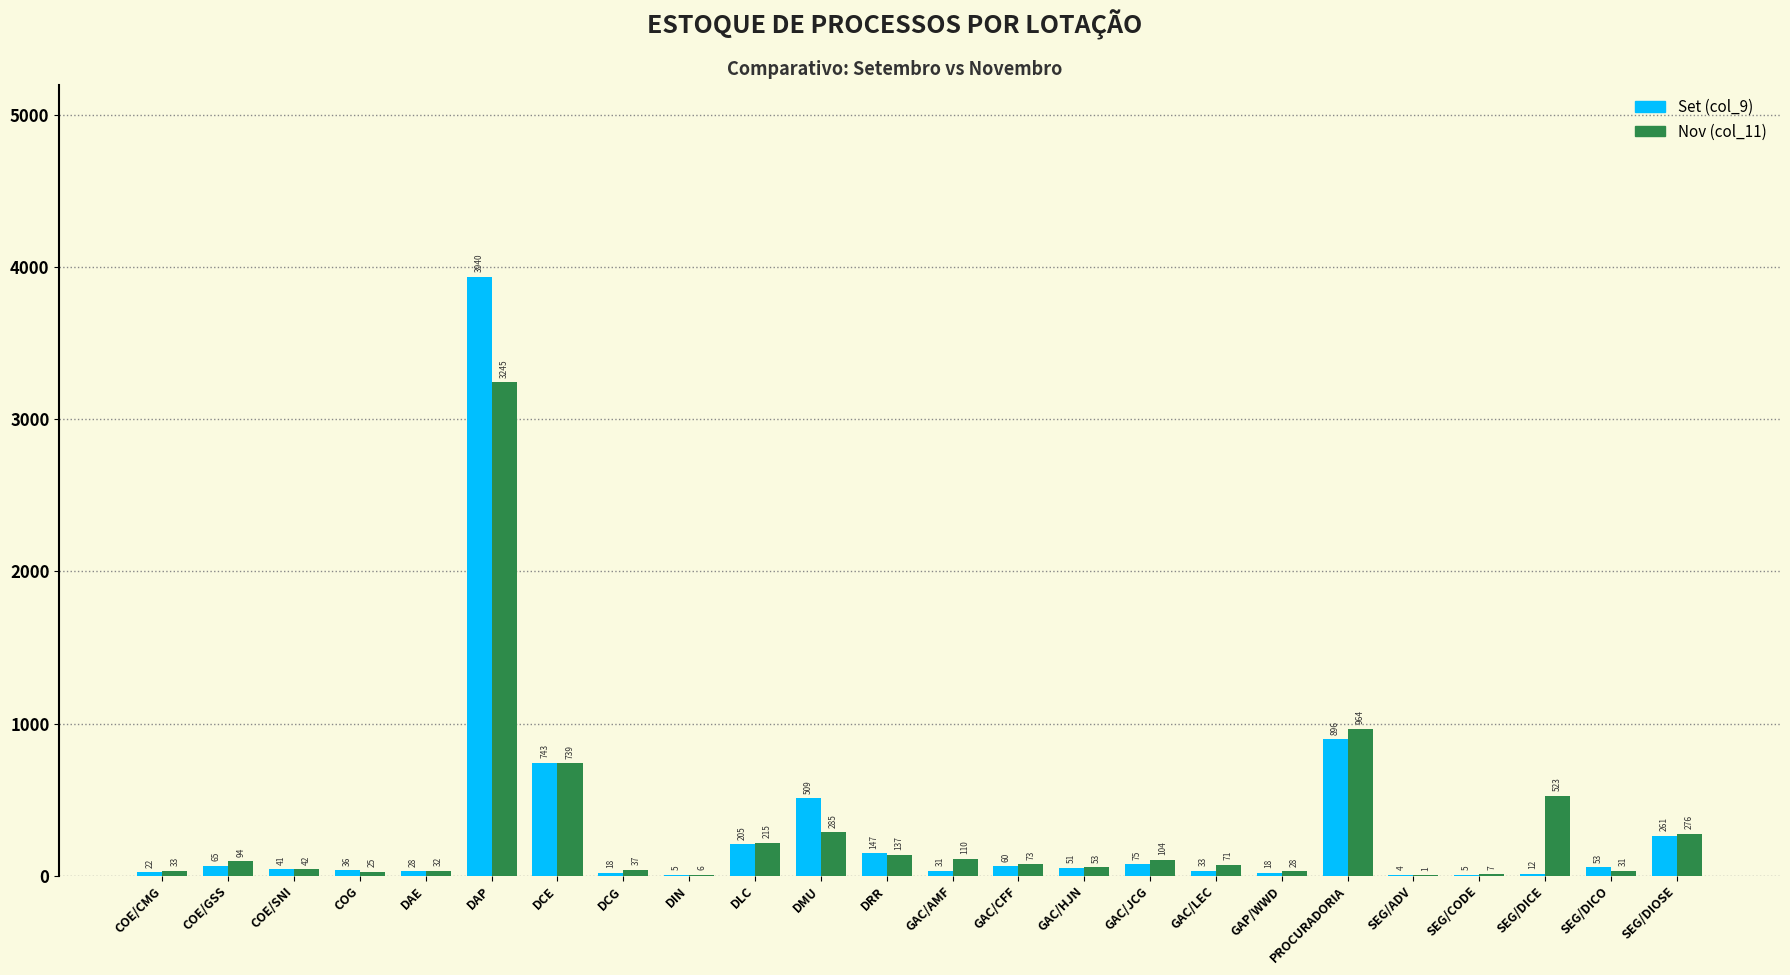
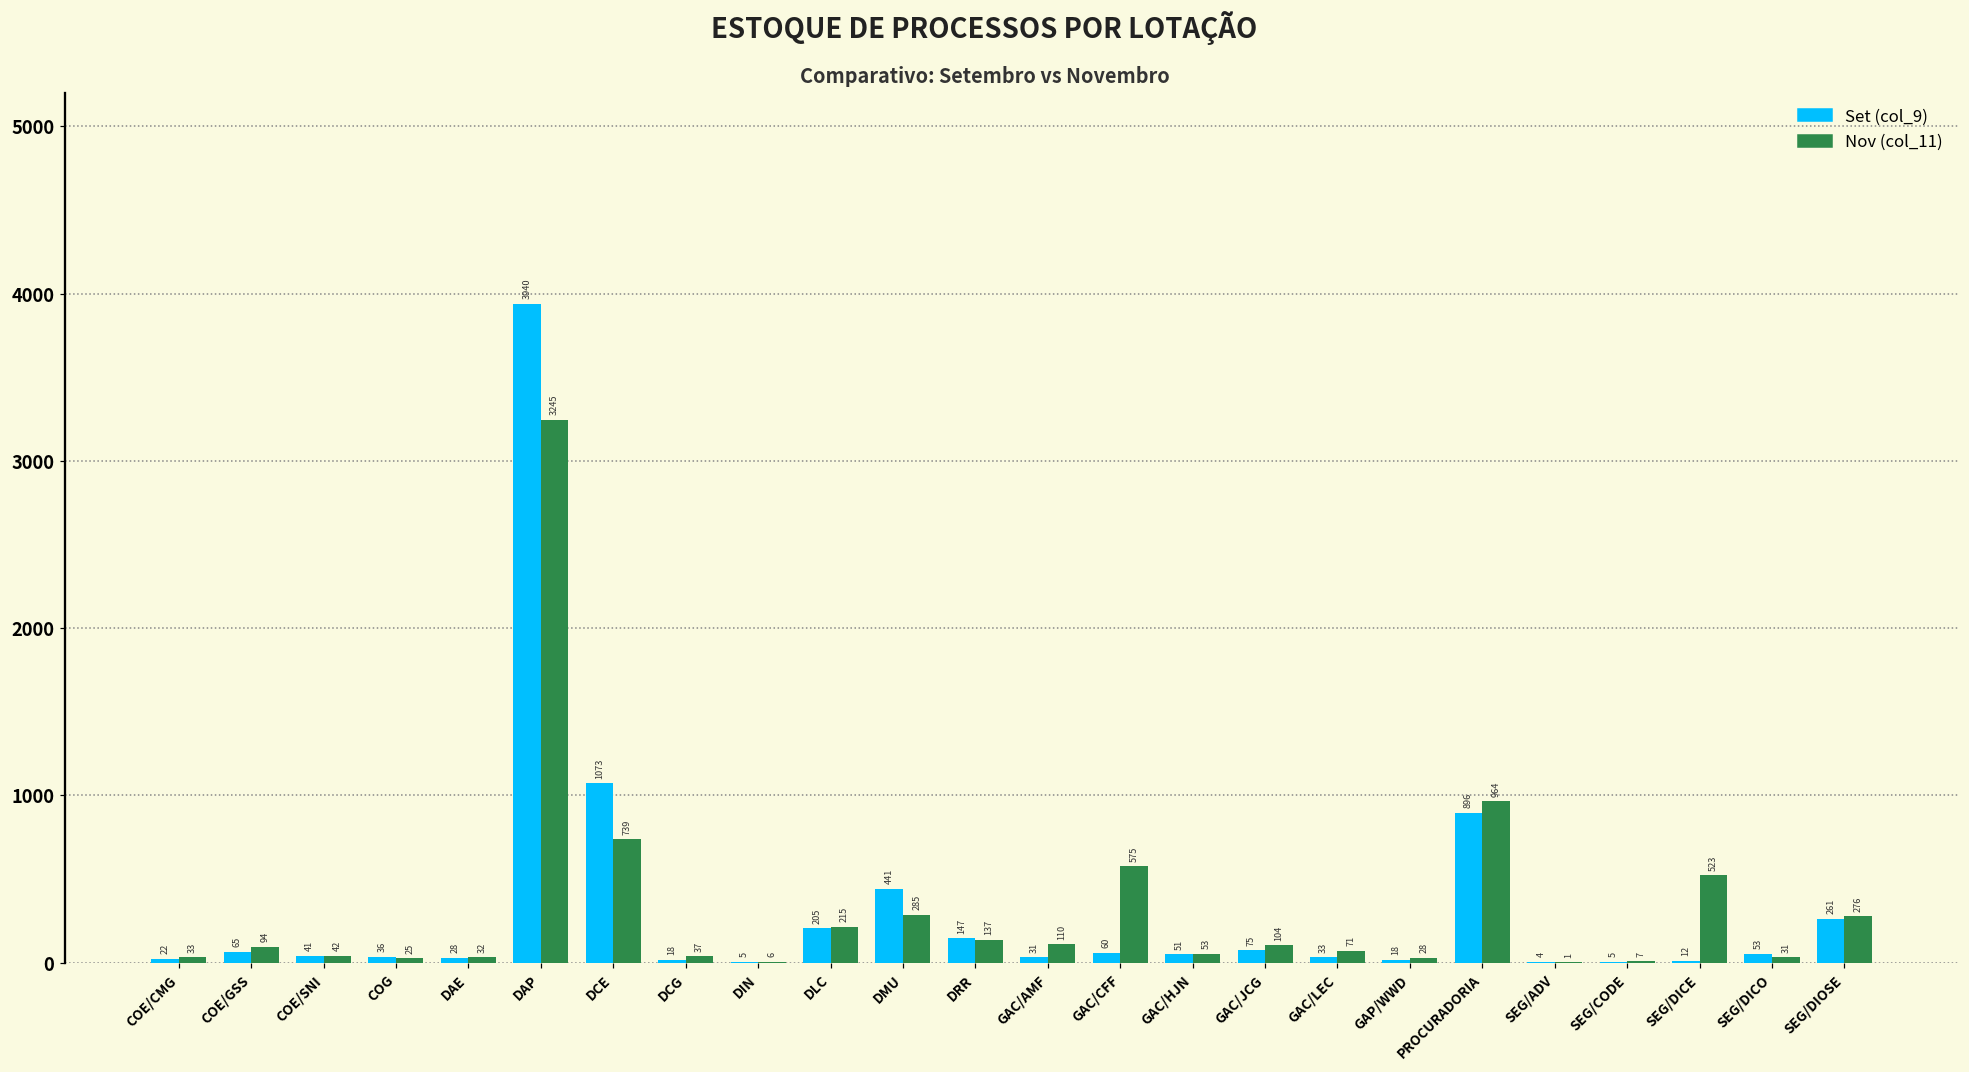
  {
    "Set (col_9)": {
      "COE/CMG": 22,
      "COE/GSS": 65,
      "COE/SNI": 41,
      "COG": 36,
      "DAE": 28,
      "DAP": 3940,
-     "DCE": 743,
+     "DCE": 1073,
      "DCG": 18,
      "DIN": 5,
      "DLC": 205,
-     "DMU": 509,
+     "DMU": 441,
      "DRR": 147,
      "GAC/AMF": 31,
      "GAC/CFF": 60,
      "GAC/HJN": 51,
      "GAC/JCG": 75,
      "GAC/LEC": 33,
      "GAP/WWD": 18,
      "PROCURADORIA": 896,
      "SEG/ADV": 4,
      "SEG/CODE": 5,
      "SEG/DICE": 12,
      "SEG/DICO": 53,
      "SEG/DIOSE": 261
    },
    "Nov (col_11)": {
      "COE/CMG": 33,
      "COE/GSS": 94,
      "COE/SNI": 42,
      "COG": 25,
      "DAE": 32,
      "DAP": 3245,
      "DCE": 739,
      "DCG": 37,
      "DIN": 6,
      "DLC": 215,
      "DMU": 285,
      "DRR": 137,
      "GAC/AMF": 110,
-     "GAC/CFF": 73,
+     "GAC/CFF": 575,
      "GAC/HJN": 53,
      "GAC/JCG": 104,
      "GAC/LEC": 71,
      "GAP/WWD": 28,
      "PROCURADORIA": 964,
      "SEG/ADV": 1,
      "SEG/CODE": 7,
      "SEG/DICE": 523,
      "SEG/DICO": 31,
      "SEG/DIOSE": 276
    }
  }
